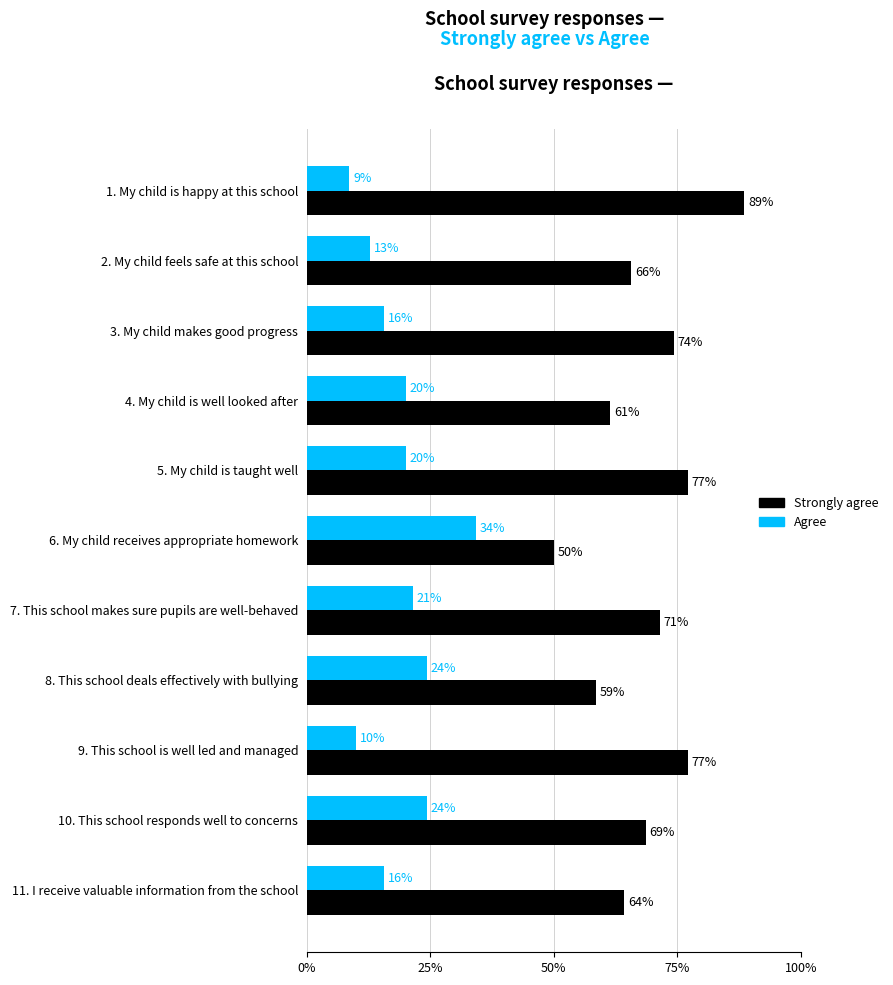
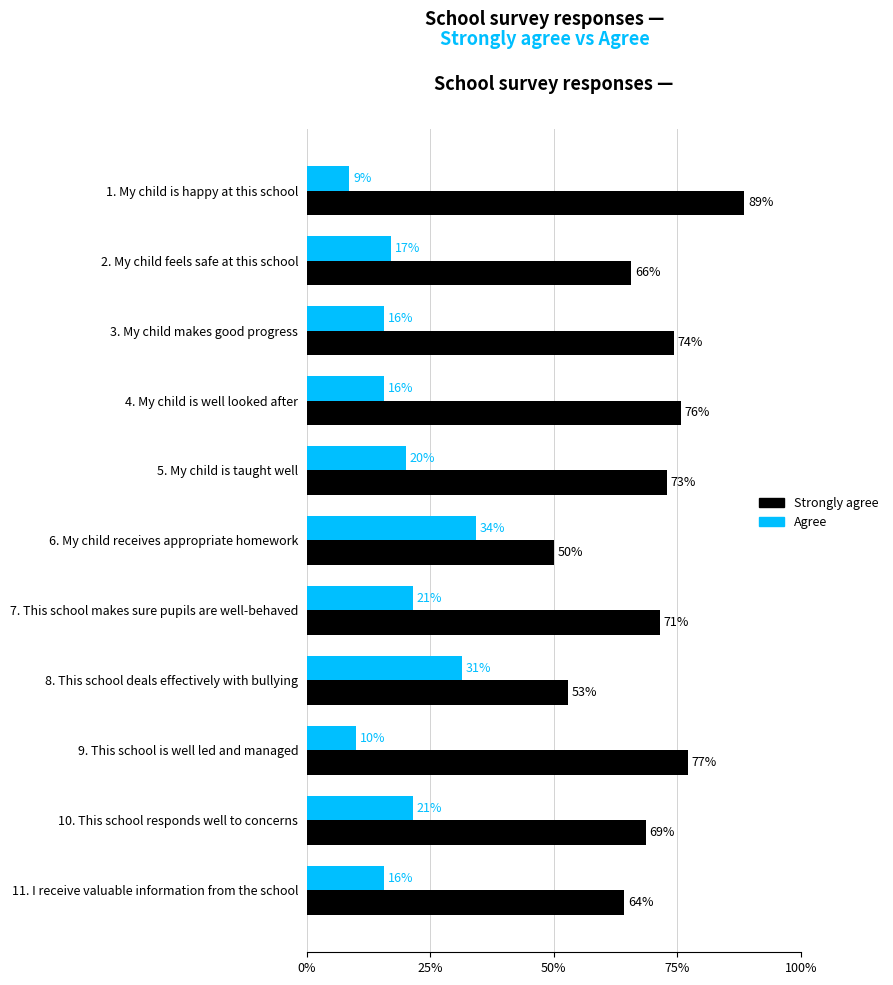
  {
    "Strongly agree": {
      "1. My child is happy at this school": "89%",
      "2. My child feels safe at this school": "66%",
      "3. My child makes good progress": "74%",
-     "4. My child is well looked after": "61%",
-     "5. My child is taught well": "77%",
+     "4. My child is well looked after": "76%",
+     "5. My child is taught well": "73%",
      "6. My child receives appropriate homework": "50%",
      "7. This school makes sure pupils are well-behaved": "71%",
-     "8. This school deals effectively with bullying": "59%",
+     "8. This school deals effectively with bullying": "53%",
      "9. This school is well led and managed": "77%",
      "10. This school responds well to concerns": "69%",
      "11. I receive valuable information from the school": "64%"
    },
    "Agree": {
      "1. My child is happy at this school": "9%",
-     "2. My child feels safe at this school": "13%",
+     "2. My child feels safe at this school": "17%",
      "3. My child makes good progress": "16%",
-     "4. My child is well looked after": "20%",
+     "4. My child is well looked after": "16%",
      "5. My child is taught well": "20%",
      "6. My child receives appropriate homework": "34%",
      "7. This school makes sure pupils are well-behaved": "21%",
-     "8. This school deals effectively with bullying": "24%",
+     "8. This school deals effectively with bullying": "31%",
      "9. This school is well led and managed": "10%",
-     "10. This school responds well to concerns": "24%",
+     "10. This school responds well to concerns": "21%",
      "11. I receive valuable information from the school": "16%"
    }
  }
